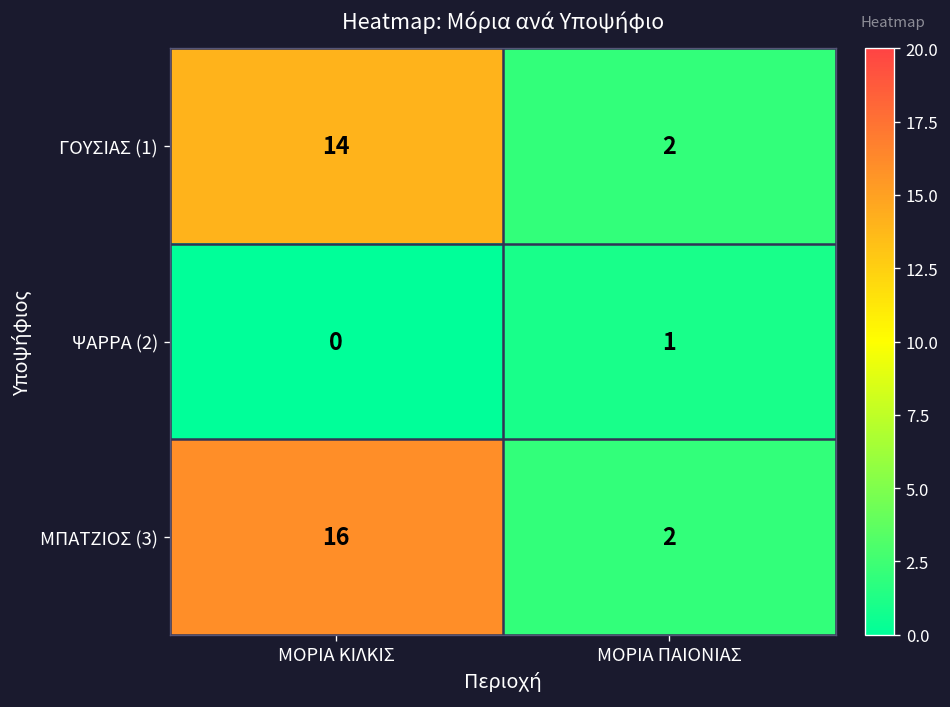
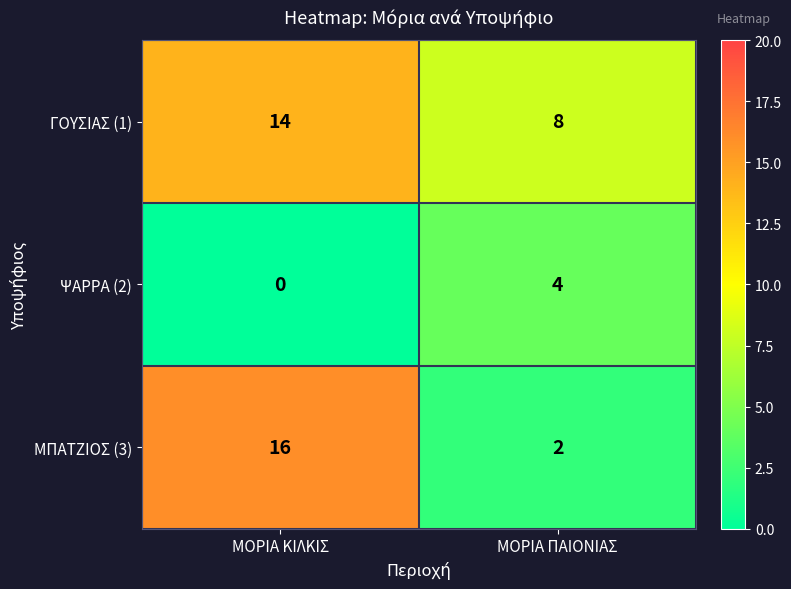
  {
    "ΓΟΥΣΙΑΣ (1)": {
      "ΜΟΡΙΑ ΚΙΛΚΙΣ": 14,
-     "ΜΟΡΙΑ ΠΑΙΟΝΙΑΣ": 2
+     "ΜΟΡΙΑ ΠΑΙΟΝΙΑΣ": 8
    },
    "ΨΑΡΡΑ (2)": {
      "ΜΟΡΙΑ ΚΙΛΚΙΣ": 0,
-     "ΜΟΡΙΑ ΠΑΙΟΝΙΑΣ": 1
+     "ΜΟΡΙΑ ΠΑΙΟΝΙΑΣ": 4
    },
    "ΜΠΑΤΖΙΟΣ (3)": {
      "ΜΟΡΙΑ ΚΙΛΚΙΣ": 16,
      "ΜΟΡΙΑ ΠΑΙΟΝΙΑΣ": 2
    }
  }
